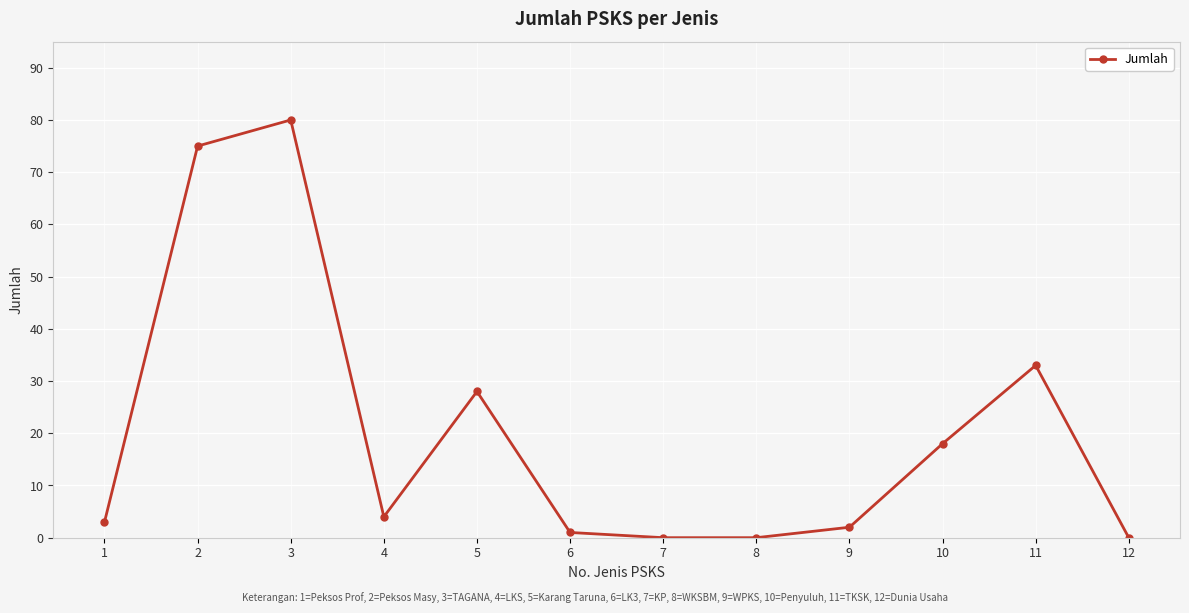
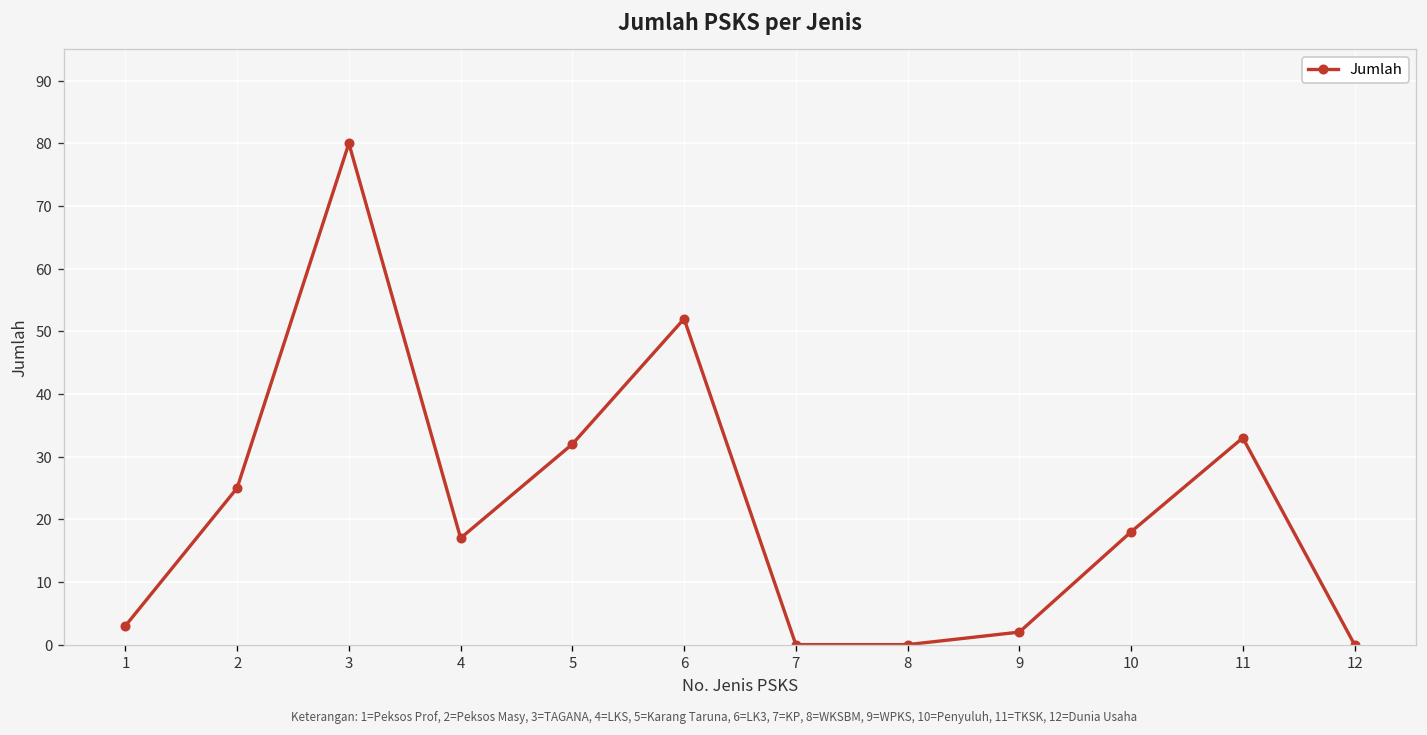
  {
    "1": 3,
-   "2": 75,
+   "2": 25,
    "3": 80,
-   "4": 4,
-   "5": 28,
-   "6": 1,
+   "4": 17,
+   "5": 32,
+   "6": 52,
    "7": 0,
    "8": 0,
    "9": 2,
    "10": 18,
    "11": 33,
    "12": 0
  }
